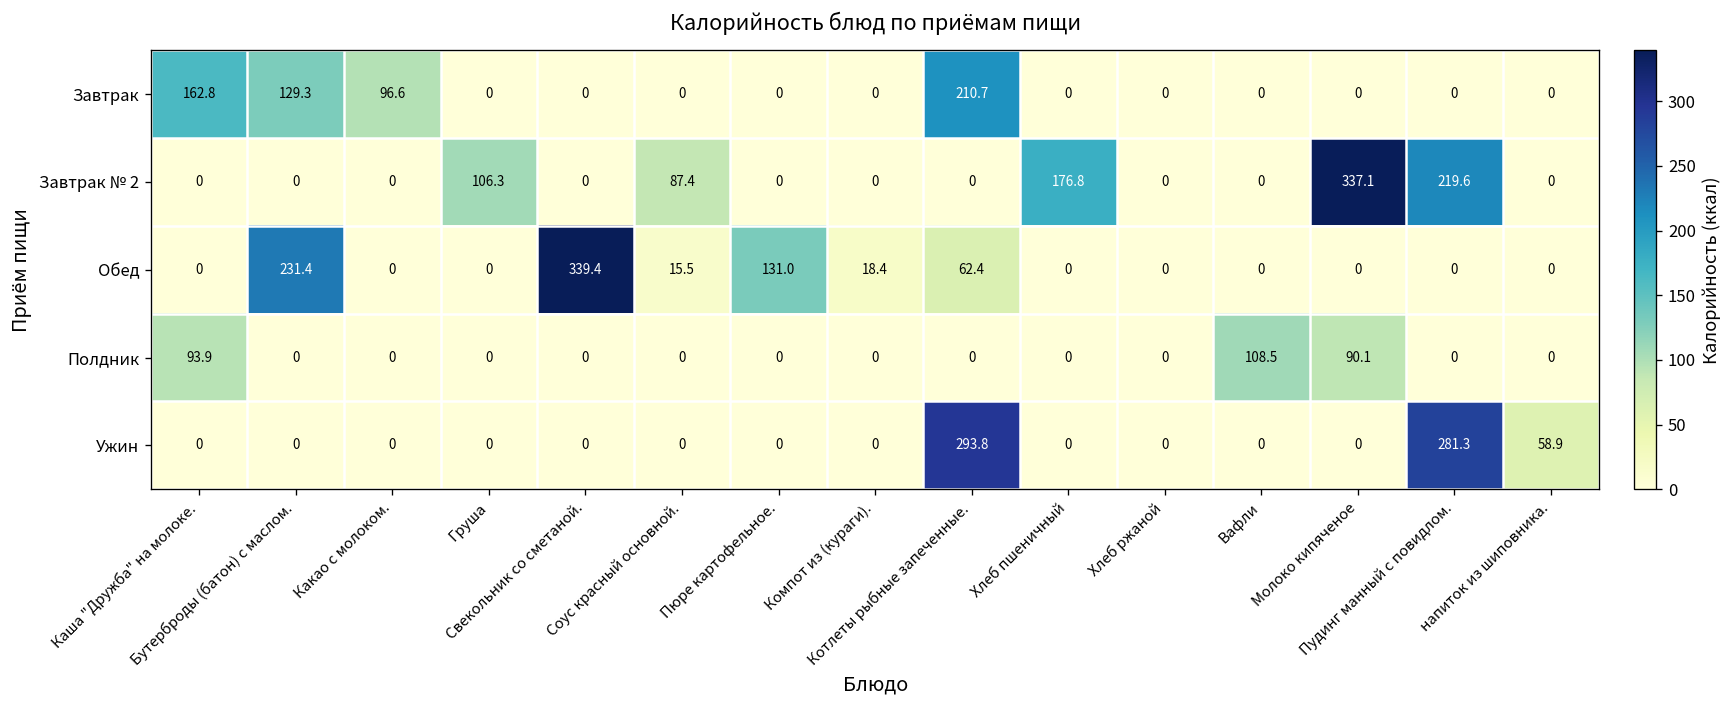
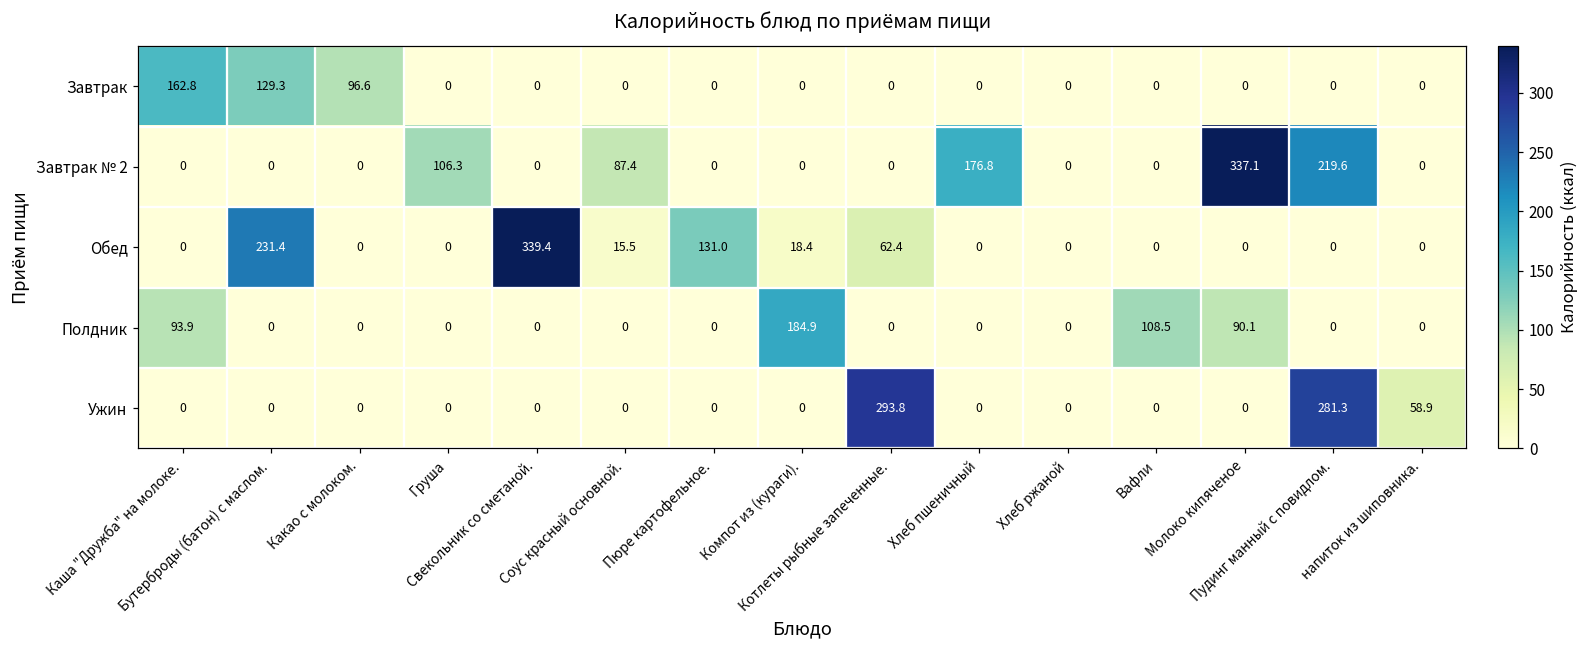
  {
    "Завтрак": {
      "Каша \"Дружба\" на молоке.": 162.8,
      "Бутерброды (батон) с маслом.": 129.3,
      "Какао с молоком.": 96.6,
      "Груша": 0,
      "Свекольник со сметаной.": 0,
      "Соус красный основной.": 0,
      "Пюре картофельное.": 0,
      "Компот из (кураги).": 0,
-     "Котлеты рыбные запеченные.": 210.7,
+     "Котлеты рыбные запеченные.": 0,
      "Хлеб пшеничный": 0,
      "Хлеб ржаной": 0,
      "Вафли": 0,
      "Молоко кипяченое": 0,
      "Пудинг манный с повидлом.": 0,
      "напиток из шиповника.": 0
    },
    "Завтрак № 2": {
      "Каша \"Дружба\" на молоке.": 0,
      "Бутерброды (батон) с маслом.": 0,
      "Какао с молоком.": 0,
      "Груша": 106.3,
      "Свекольник со сметаной.": 0,
      "Соус красный основной.": 87.4,
      "Пюре картофельное.": 0,
      "Компот из (кураги).": 0,
      "Котлеты рыбные запеченные.": 0,
      "Хлеб пшеничный": 176.8,
      "Хлеб ржаной": 0,
      "Вафли": 0,
      "Молоко кипяченое": 337.1,
      "Пудинг манный с повидлом.": 219.6,
      "напиток из шиповника.": 0
    },
    "Обед": {
      "Каша \"Дружба\" на молоке.": 0,
      "Бутерброды (батон) с маслом.": 231.4,
      "Какао с молоком.": 0,
      "Груша": 0,
      "Свекольник со сметаной.": 339.4,
      "Соус красный основной.": 15.5,
      "Пюре картофельное.": 131.0,
      "Компот из (кураги).": 18.4,
      "Котлеты рыбные запеченные.": 62.4,
      "Хлеб пшеничный": 0,
      "Хлеб ржаной": 0,
      "Вафли": 0,
      "Молоко кипяченое": 0,
      "Пудинг манный с повидлом.": 0,
      "напиток из шиповника.": 0
    },
    "Полдник": {
      "Каша \"Дружба\" на молоке.": 93.9,
      "Бутерброды (батон) с маслом.": 0,
      "Какао с молоком.": 0,
      "Груша": 0,
      "Свекольник со сметаной.": 0,
      "Соус красный основной.": 0,
      "Пюре картофельное.": 0,
-     "Компот из (кураги).": 0,
+     "Компот из (кураги).": 184.9,
      "Котлеты рыбные запеченные.": 0,
      "Хлеб пшеничный": 0,
      "Хлеб ржаной": 0,
      "Вафли": 108.5,
      "Молоко кипяченое": 90.1,
      "Пудинг манный с повидлом.": 0,
      "напиток из шиповника.": 0
    },
    "Ужин": {
      "Каша \"Дружба\" на молоке.": 0,
      "Бутерброды (батон) с маслом.": 0,
      "Какао с молоком.": 0,
      "Груша": 0,
      "Свекольник со сметаной.": 0,
      "Соус красный основной.": 0,
      "Пюре картофельное.": 0,
      "Компот из (кураги).": 0,
      "Котлеты рыбные запеченные.": 293.8,
      "Хлеб пшеничный": 0,
      "Хлеб ржаной": 0,
      "Вафли": 0,
      "Молоко кипяченое": 0,
      "Пудинг манный с повидлом.": 281.3,
      "напиток из шиповника.": 58.9
    }
  }
